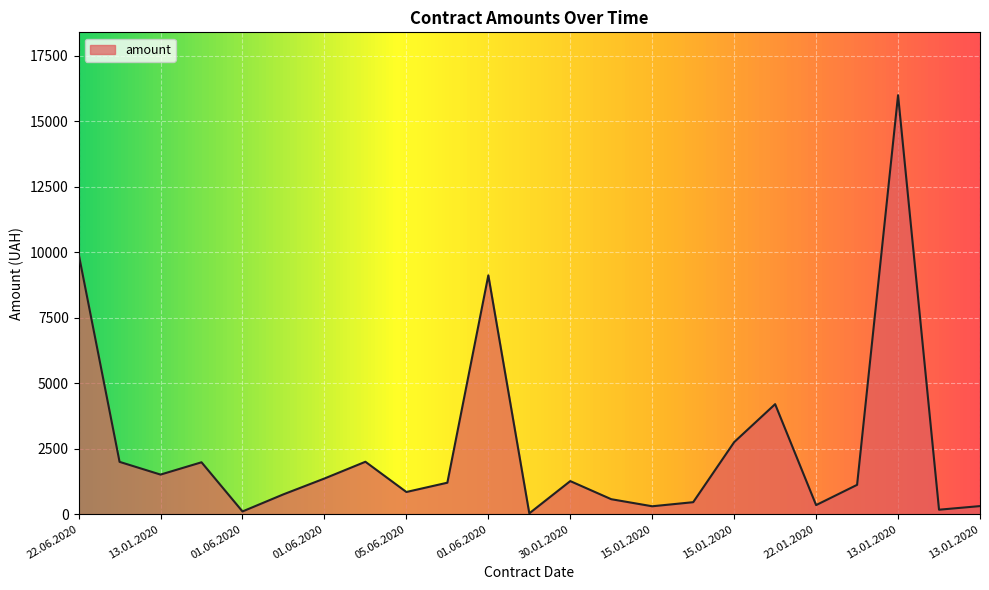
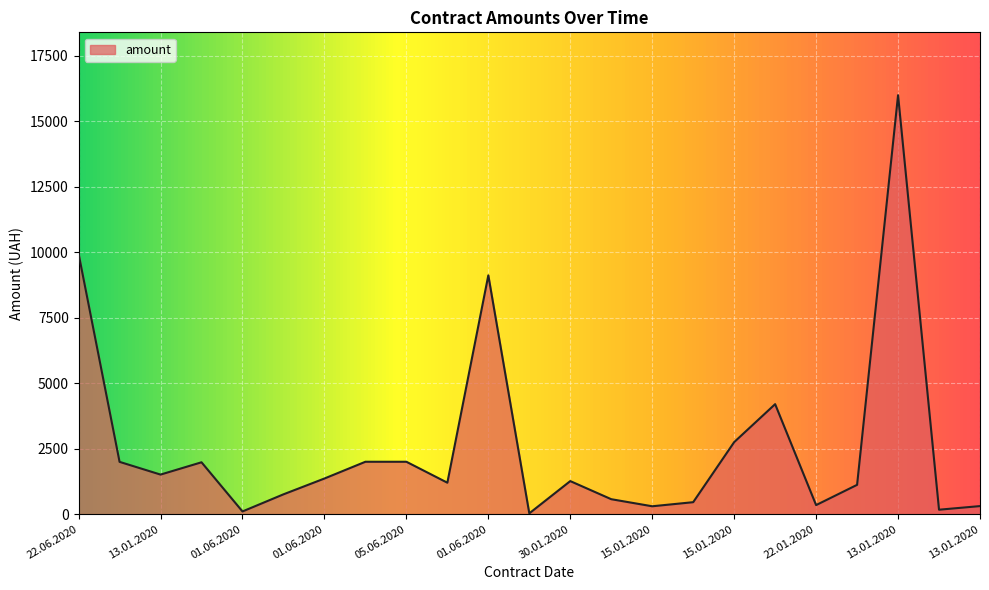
  {
    "22.06.2020": 9900,
-   "05.06.2020": 800,
+   "05.06.2020": 2000,
    "30.01.2020": 1300,
    "22.01.2020": 300
  }
